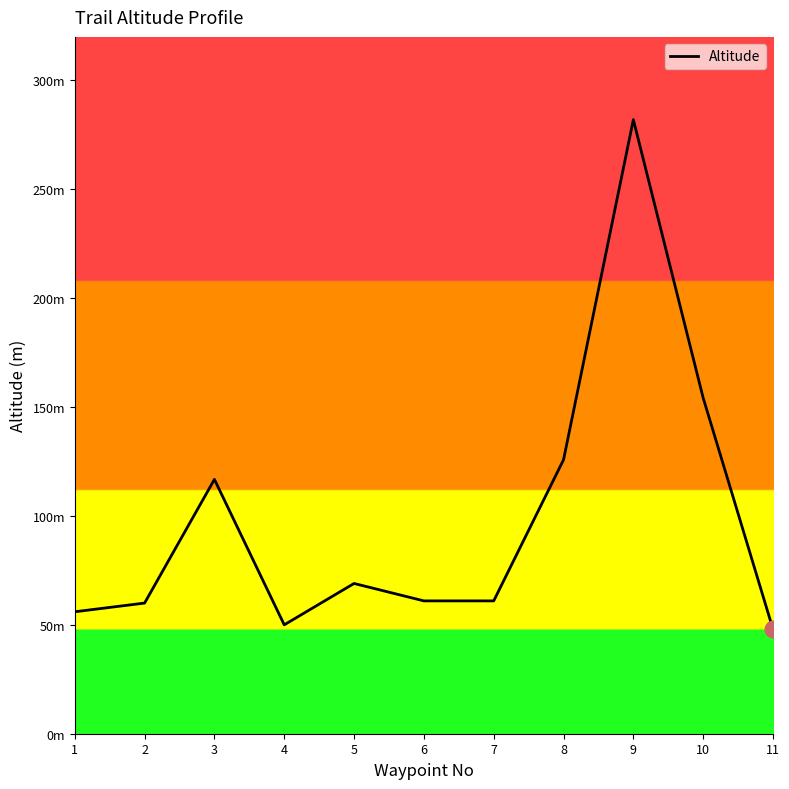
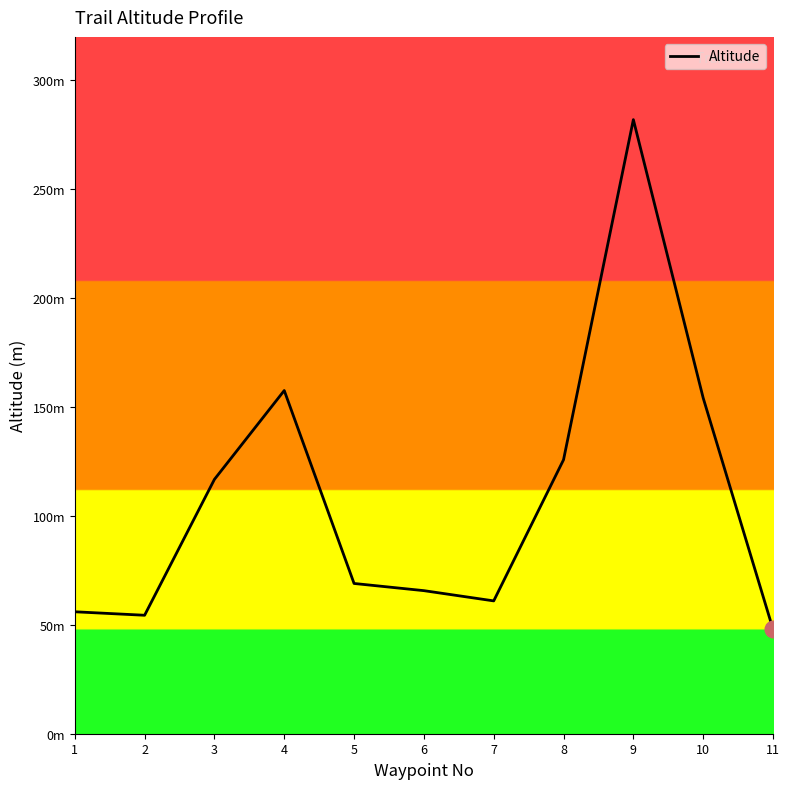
  {
    "Altitude": {
      "1": "56m",
-     "2": "60m",
+     "2": "54m",
      "3": "117m",
-     "4": "50m",
+     "4": "158m",
      "5": "69m",
-     "6": "61m",
+     "6": "66m",
      "7": "61m",
      "8": "126m",
      "9": "282m",
      "10": "154m"
    }
  }
